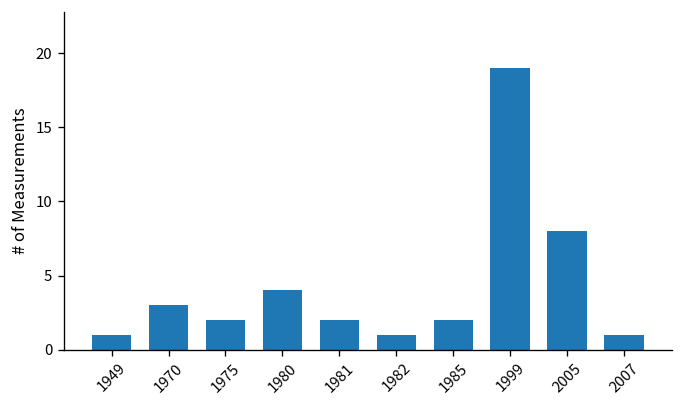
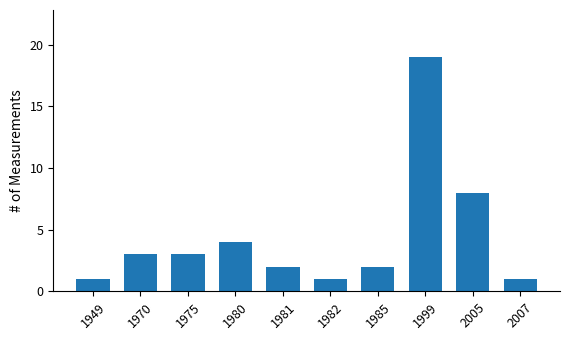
  {
    "1949": 1,
    "1970": 3,
-   "1975": 2,
+   "1975": 3,
    "1980": 4,
    "1981": 2,
    "1982": 1,
    "1985": 2,
    "1999": 19,
    "2005": 8,
    "2007": 1
  }
